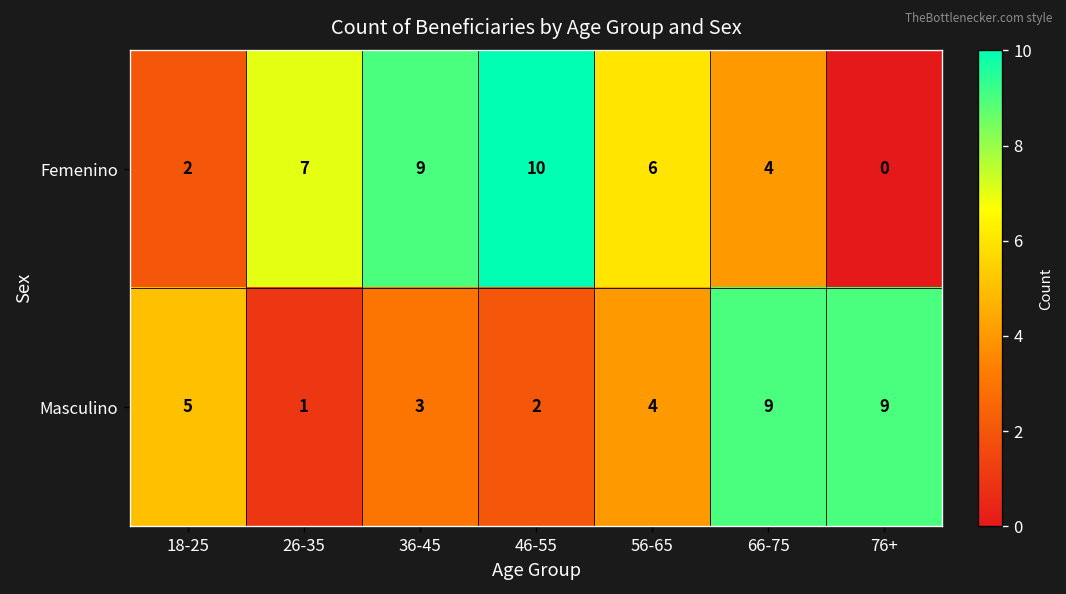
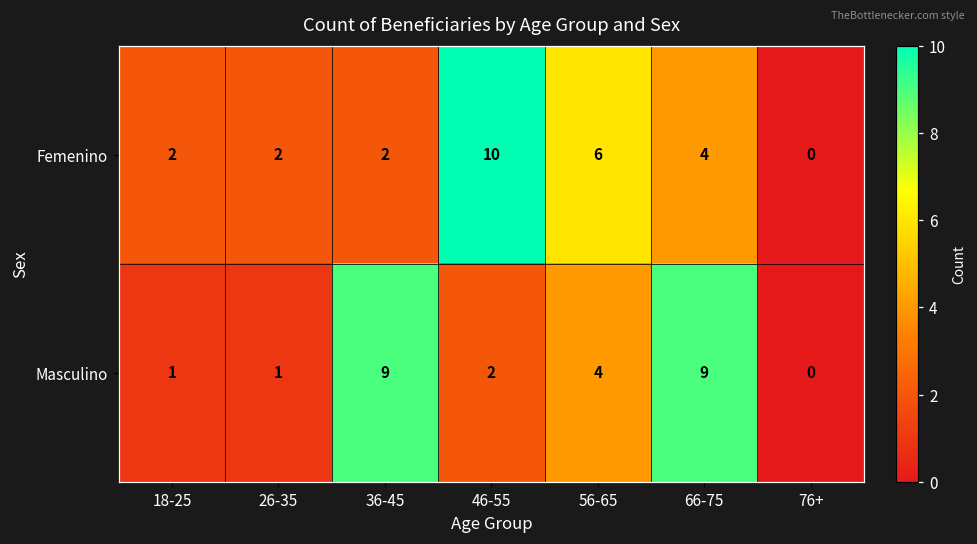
  {
    "Femenino": {
      "18-25": 2,
-     "26-35": 7,
-     "36-45": 9,
+     "26-35": 2,
+     "36-45": 2,
      "46-55": 10,
      "56-65": 6,
      "66-75": 4,
      "76+": 0
    },
    "Masculino": {
-     "18-25": 5,
+     "18-25": 1,
      "26-35": 1,
-     "36-45": 3,
+     "36-45": 9,
      "46-55": 2,
      "56-65": 4,
      "66-75": 9,
-     "76+": 9
+     "76+": 0
    }
  }
